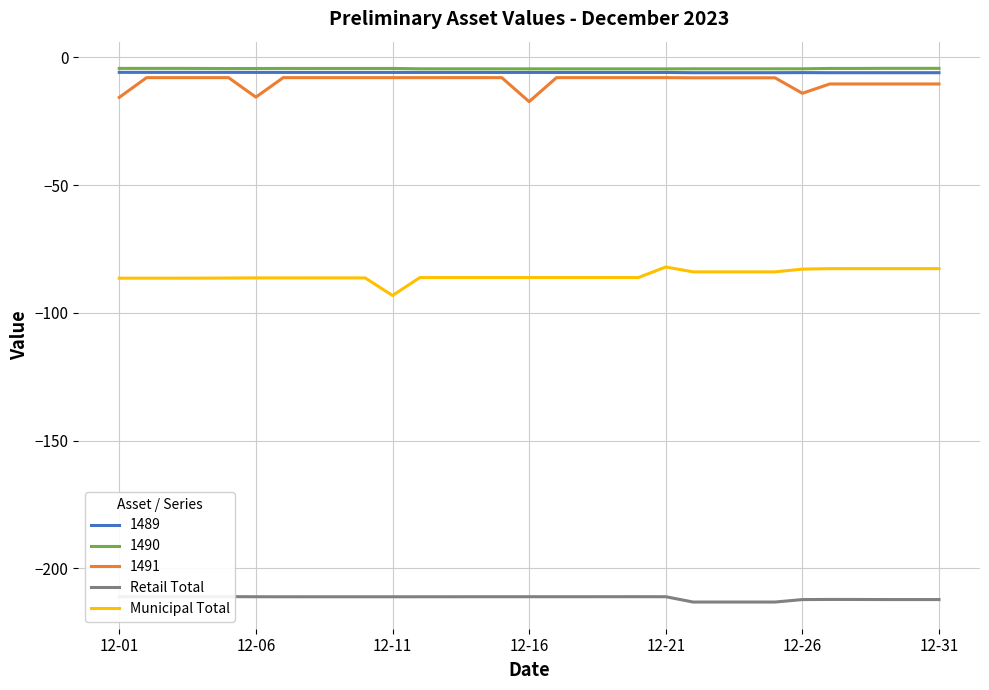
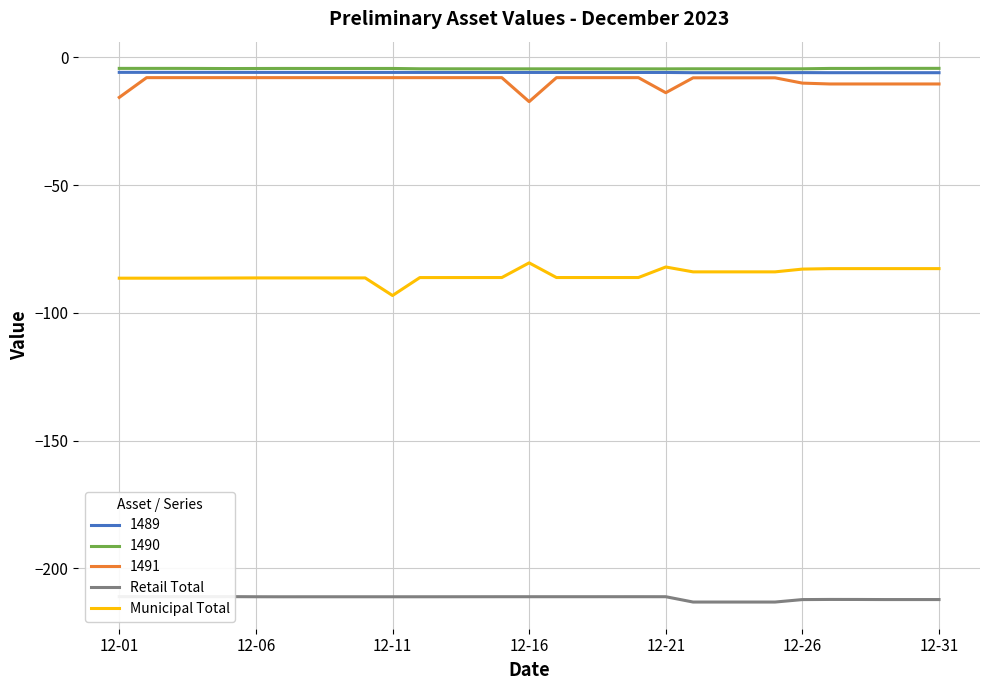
  {
    "1489": {
      "12-01": -6,
      "12-06": -6,
      "12-11": -6,
      "12-16": -6,
      "12-21": -6,
      "12-26": -6,
      "12-31": -6
    },
    "1490": {
      "12-01": -4,
      "12-06": -4,
      "12-11": -4,
      "12-16": -5,
      "12-21": -5,
      "12-26": -4,
      "12-31": -4
    },
    "1491": {
      "12-01": -16,
-     "12-06": -16,
+     "12-06": -8,
      "12-11": -8,
      "12-16": -17,
-     "12-21": -8,
-     "12-26": -14,
+     "12-21": -14,
+     "12-26": -10,
      "12-31": -10
    },
    "Retail Total": {
      "12-06": -211,
      "12-11": -211,
      "12-16": -211,
      "12-21": -211,
      "12-26": -212,
      "12-31": -212
    },
    "Municipal Total": {
      "12-01": -86,
      "12-06": -86,
      "12-11": -93,
-     "12-16": -86,
+     "12-16": -80,
      "12-21": -82,
      "12-26": -83,
      "12-31": -83
    }
  }
